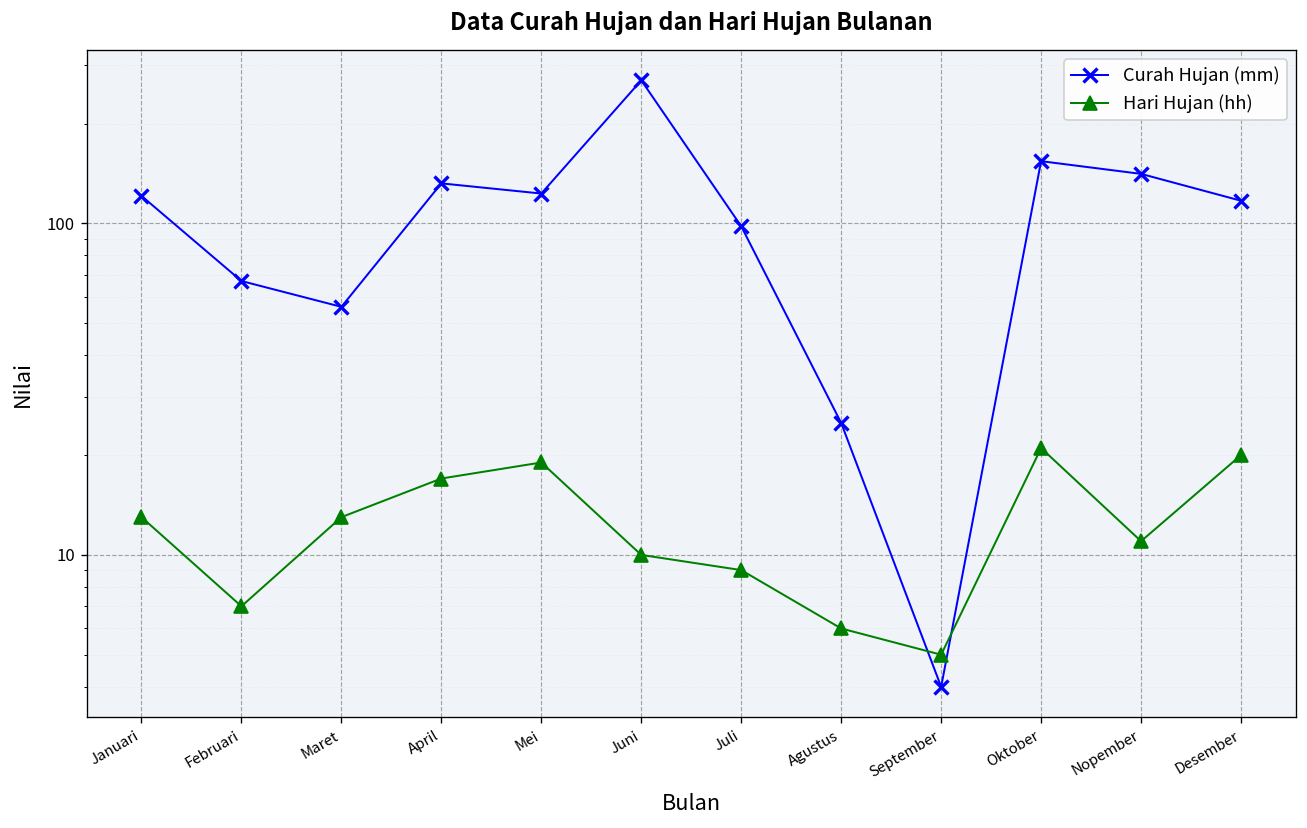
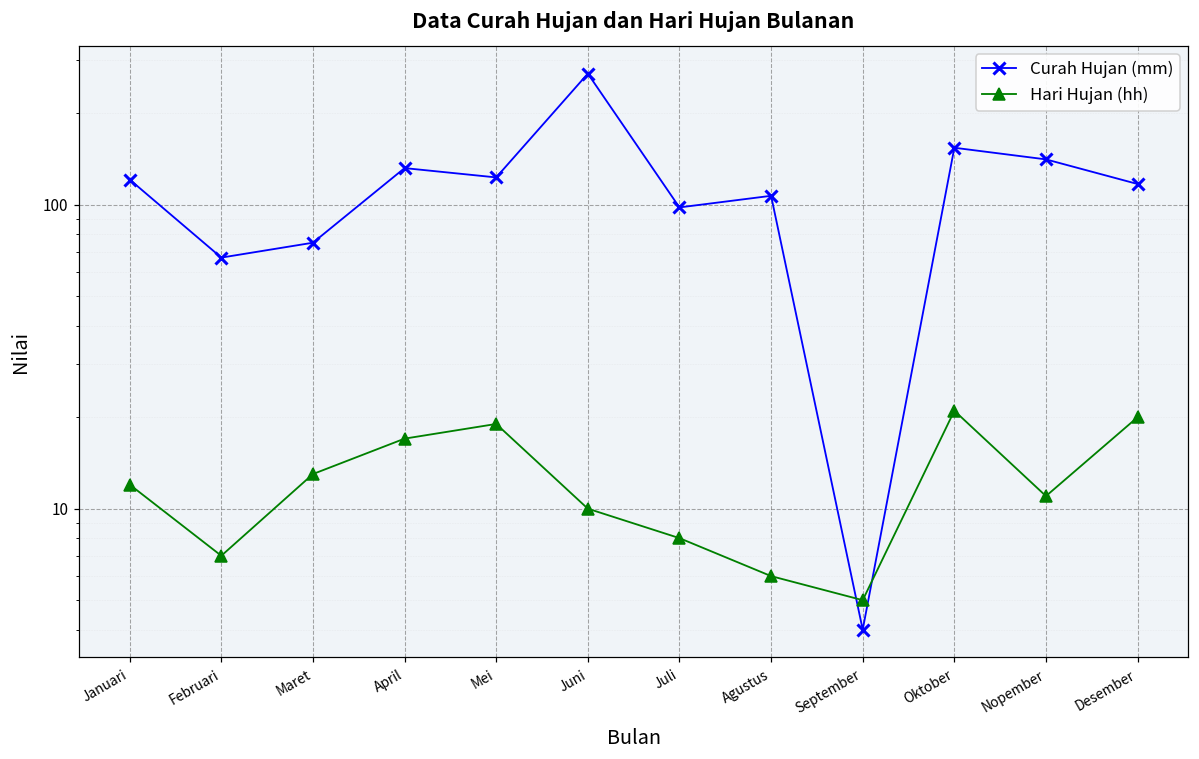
  {
    "Curah Hujan (mm)": {
      "Januari": 120,
      "Februari": 67,
-     "Maret": 56,
+     "Maret": 75,
      "April": 130,
      "Mei": 120,
      "Juni": 270,
      "Juli": 98,
-     "Agustus": 25,
+     "Agustus": 107,
      "September": 4,
      "Oktober": 150,
      "Nopember": 140,
      "Desember": 117
    },
    "Hari Hujan (hh)": {
-     "Januari": 13,
+     "Januari": 12,
      "Februari": 7,
      "Maret": 13,
      "April": 17,
      "Mei": 19,
      "Juni": 10,
-     "Juli": 9,
+     "Juli": 8,
      "Agustus": 6,
      "September": 5,
      "Oktober": 21,
      "Nopember": 11,
      "Desember": 20
    }
  }
